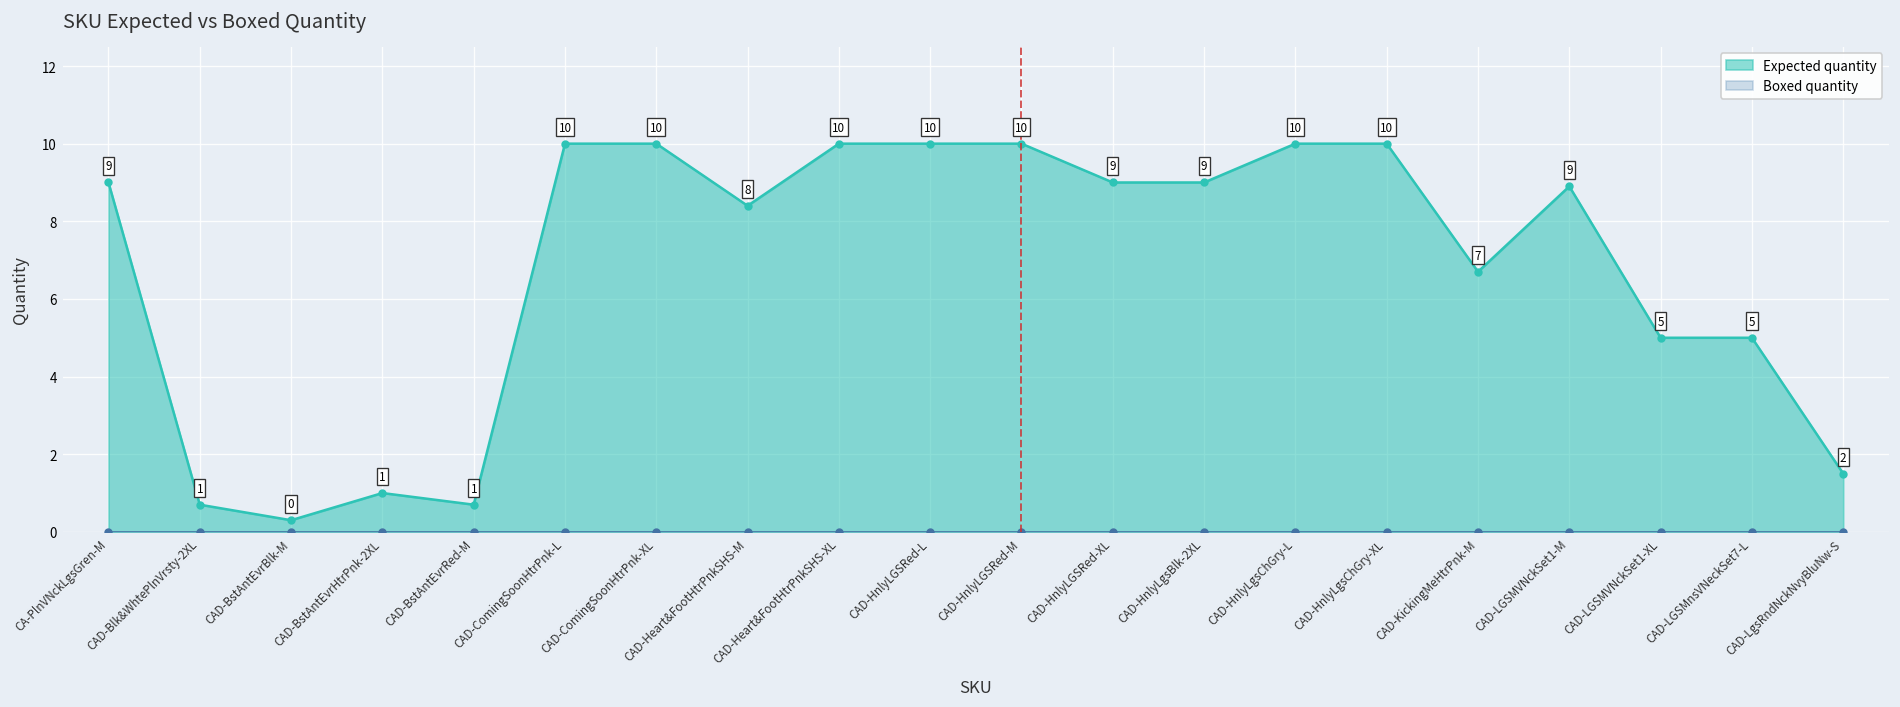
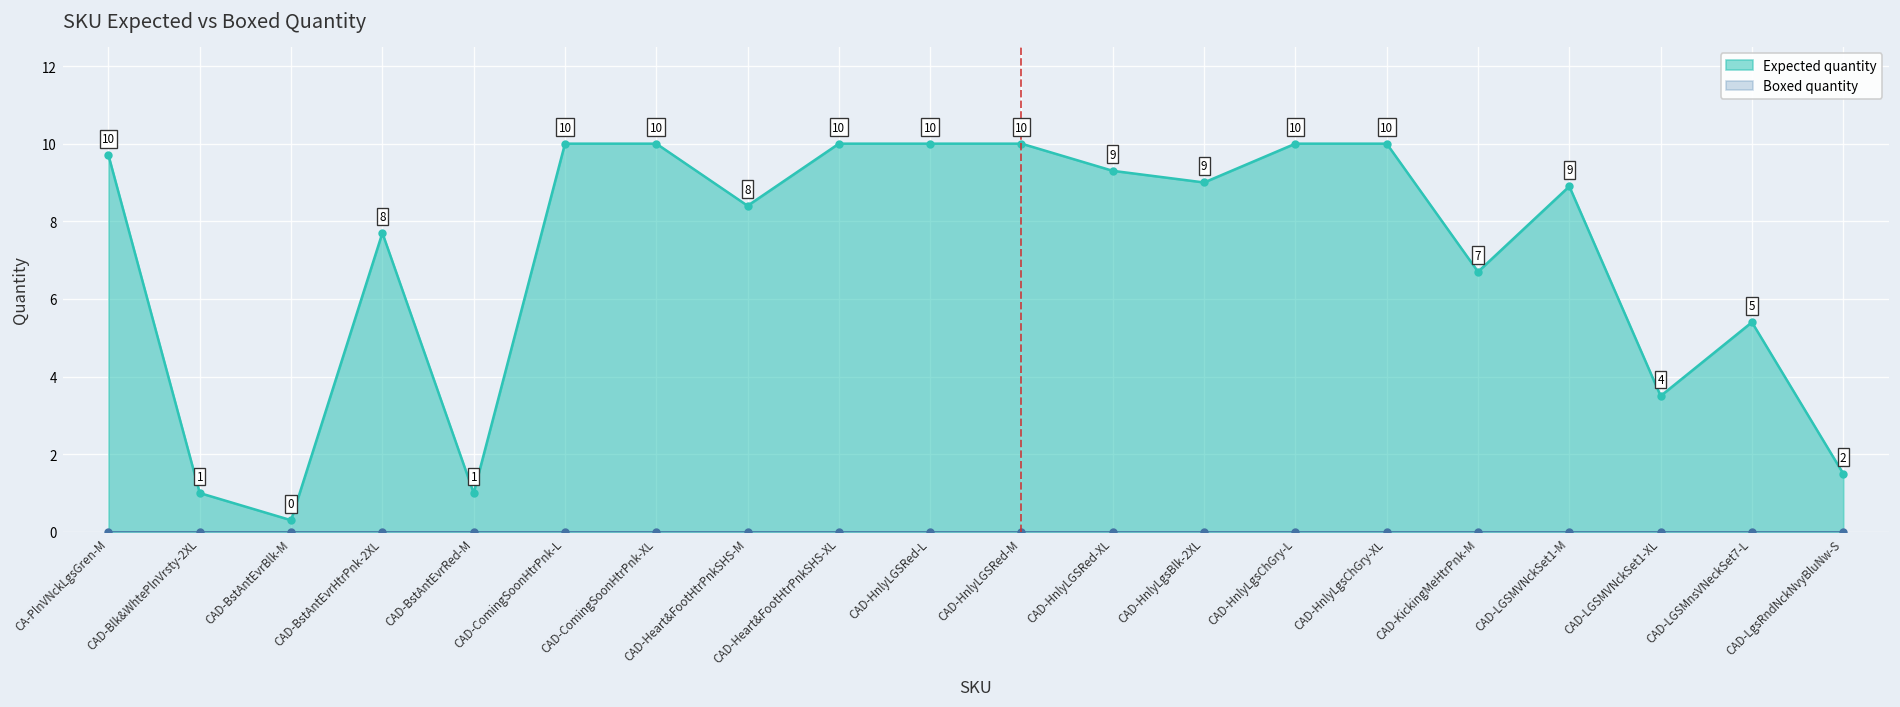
  {
    "Expected quantity": {
-     "CA-PlnVNckLgsGren-M": 9,
-     "CAD-Blk&WhtePlnVrsty-2XL": 0.7,
-     "CAD-BstAntEvrHtrPnk-2XL": 1,
-     "CAD-BstAntEvrRed-M": 0.7,
-     "CAD-HnlyLGSRed-XL": 9.0,
-     "CAD-LGSMVNckSet1-XL": 5,
-     "CAD-LGSMnsVNeckSet7-L": 5.0
+     "CA-PlnVNckLgsGren-M": 10,
+     "CAD-Blk&WhtePlnVrsty-2XL": 1.0,
+     "CAD-BstAntEvrHtrPnk-2XL": 8,
+     "CAD-BstAntEvrRed-M": 1.0,
+     "CAD-HnlyLGSRed-XL": 9.3,
+     "CAD-LGSMVNckSet1-XL": 4,
+     "CAD-LGSMnsVNeckSet7-L": 5.4
    },
    "Boxed quantity": {
      "CA-PlnVNckLgsGren-M": 0.0,
      "CAD-Blk&WhtePlnVrsty-2XL": 0.0,
      "CAD-BstAntEvrHtrPnk-2XL": 0.0,
      "CAD-BstAntEvrRed-M": 0.0,
      "CAD-ComingSoonHtrPnk-L": 0.0,
      "CAD-ComingSoonHtrPnk-XL": 0.0,
      "CAD-Heart&FootHtrPnkSHS-M": 0.0,
      "CAD-Heart&FootHtrPnkSHS-XL": 0.0,
      "CAD-HnlyLGSRed-L": 0.0,
      "CAD-HnlyLGSRed-M": 0.0,
      "CAD-HnlyLGSRed-XL": 0.0,
      "CAD-HnlyLgsBlk-2XL": 0.0,
      "CAD-HnlyLgsChGry-L": 0.0,
      "CAD-HnlyLgsChGry-XL": 0.0,
      "CAD-KickingMeHtrPnk-M": 0.0,
      "CAD-LGSMVNckSet1-M": 0.0,
      "CAD-LGSMVNckSet1-XL": 0.0,
      "CAD-LGSMnsVNeckSet7-L": 0.0,
      "CAD-LgsRndNckNvyBluNw-S": 0.0
    }
  }
